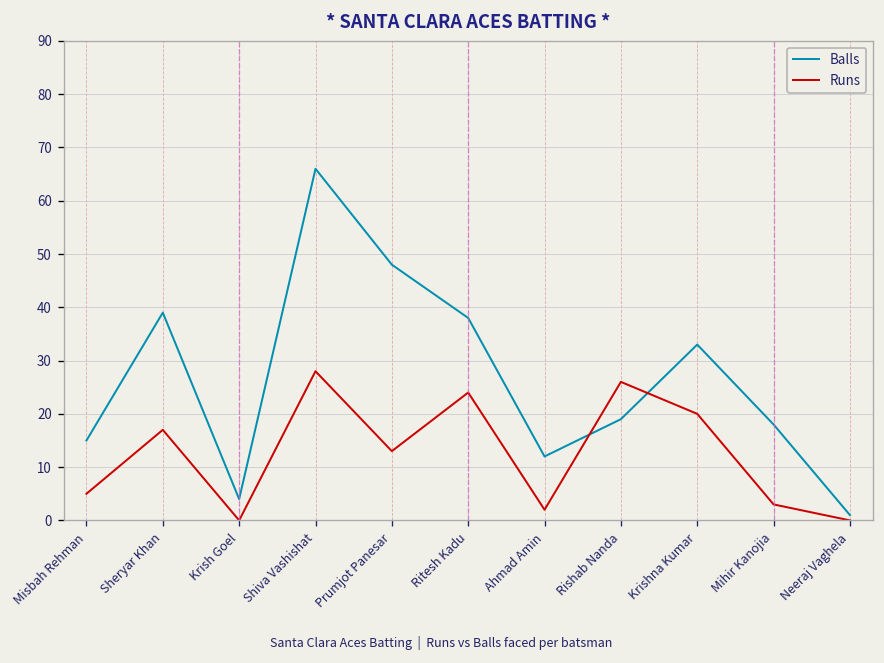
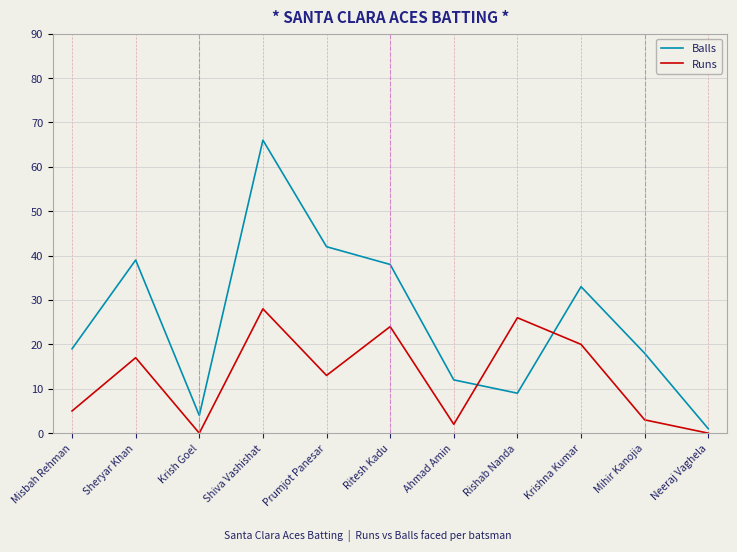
  {
    "Balls": {
-     "Misbah Rehman": 15,
+     "Misbah Rehman": 19,
      "Sheryar Khan": 39,
      "Krish Goel": 4,
      "Shiva Vashishat": 66,
-     "Prumjot Panesar": 48,
+     "Prumjot Panesar": 42,
      "Ritesh Kadu": 38,
      "Ahmad Amin": 12,
-     "Rishab Nanda": 19,
+     "Rishab Nanda": 9,
      "Krishna Kumar": 33,
      "Mihir Kanojia": 18,
      "Neeraj Vaghela": 1
    },
    "Runs": {
      "Misbah Rehman": 5,
      "Sheryar Khan": 17,
      "Krish Goel": 0,
      "Shiva Vashishat": 28,
      "Prumjot Panesar": 13,
      "Ritesh Kadu": 24,
      "Ahmad Amin": 2,
      "Rishab Nanda": 26,
      "Krishna Kumar": 20,
      "Mihir Kanojia": 3,
      "Neeraj Vaghela": 0
    }
  }
